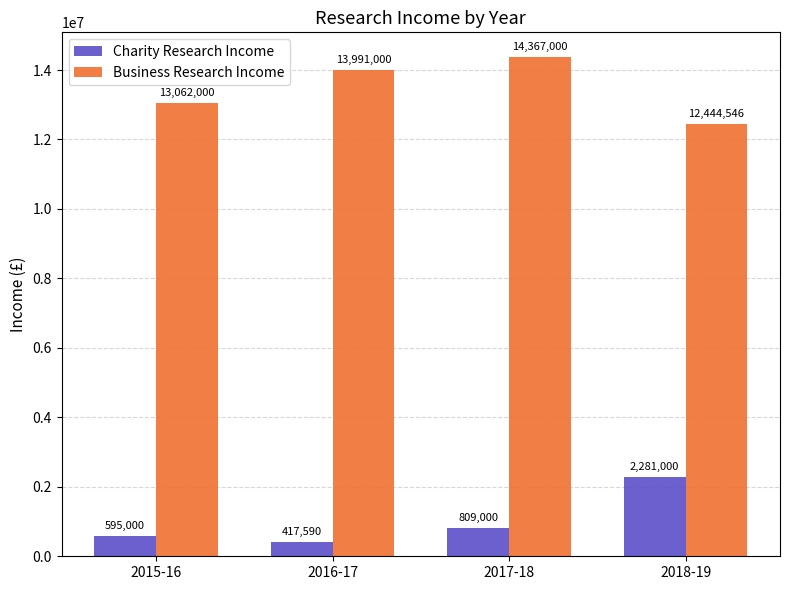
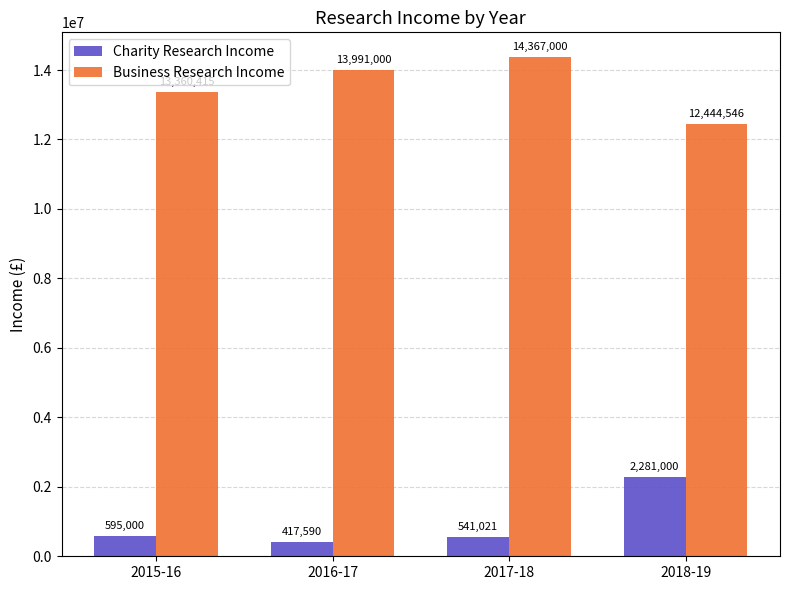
  {
    "Charity Research Income": {
      "2015-16": "595,000",
      "2016-17": "417,590",
-     "2017-18": "809,000",
+     "2017-18": "541,021",
      "2018-19": "2,281,000"
    },
    "Business Research Income": {
-     "2015-16": "13100000"
+     "2015-16": "13400000"
    }
  }
